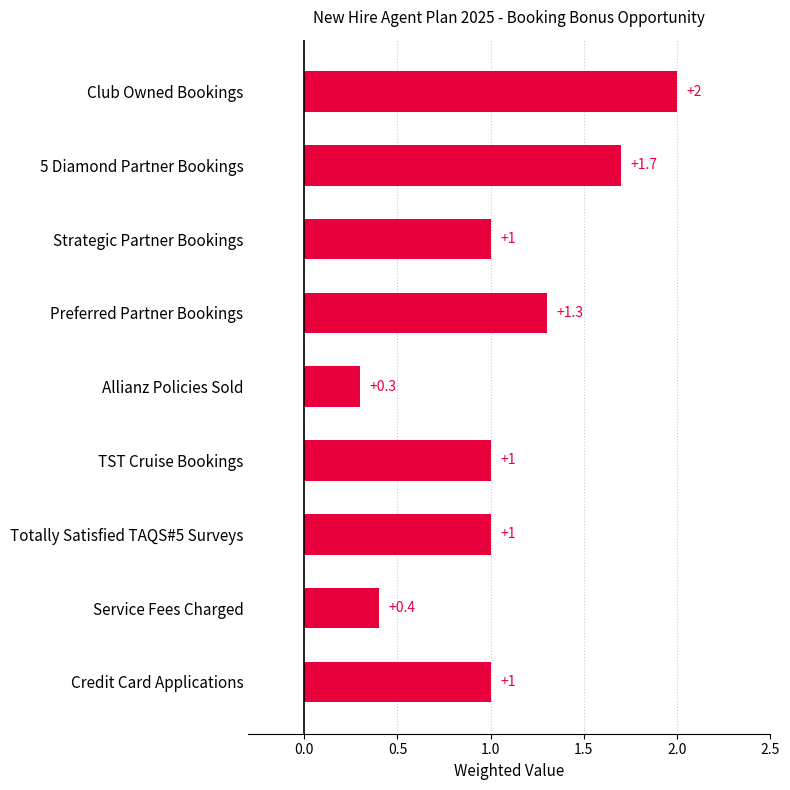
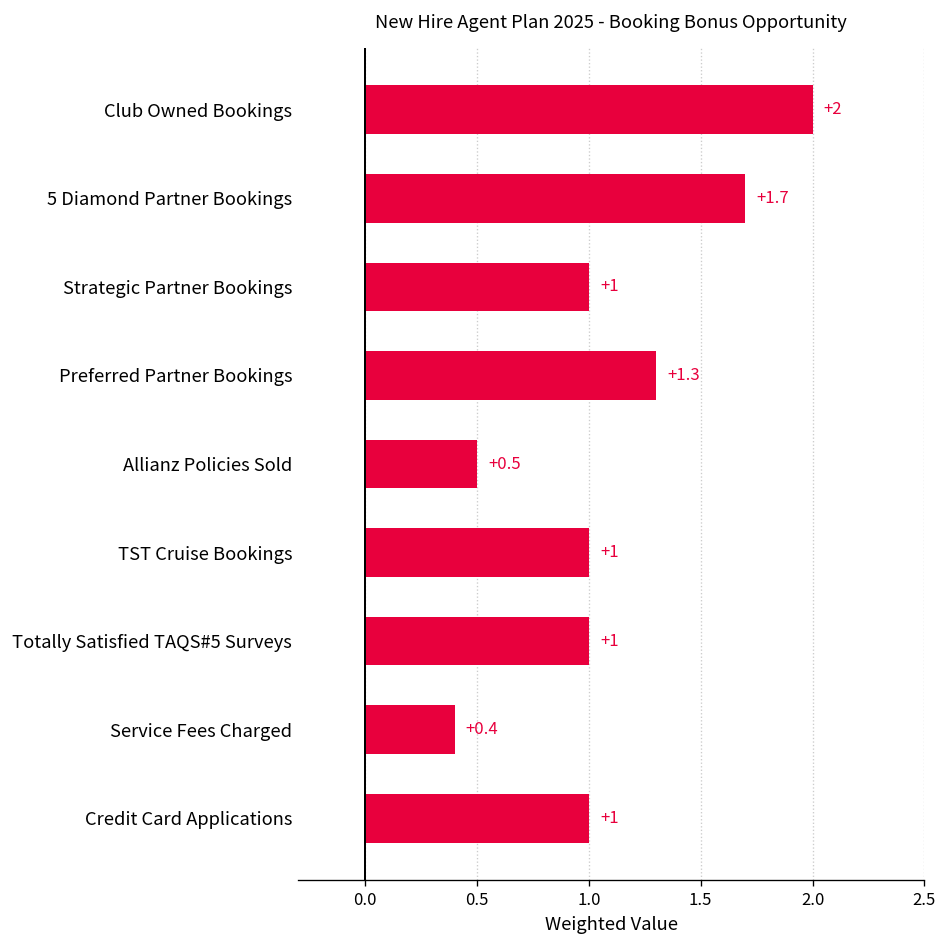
  {
    "Club Owned Bookings": "+2",
    "5 Diamond Partner Bookings": "+1.7",
    "Strategic Partner Bookings": "+1",
    "Preferred Partner Bookings": "+1.3",
-   "Allianz Policies Sold": "+0.3",
+   "Allianz Policies Sold": "+0.5",
    "TST Cruise Bookings": "+1",
    "Totally Satisfied TAQS#5 Surveys": "+1",
    "Service Fees Charged": "+0.4",
    "Credit Card Applications": "+1"
  }
